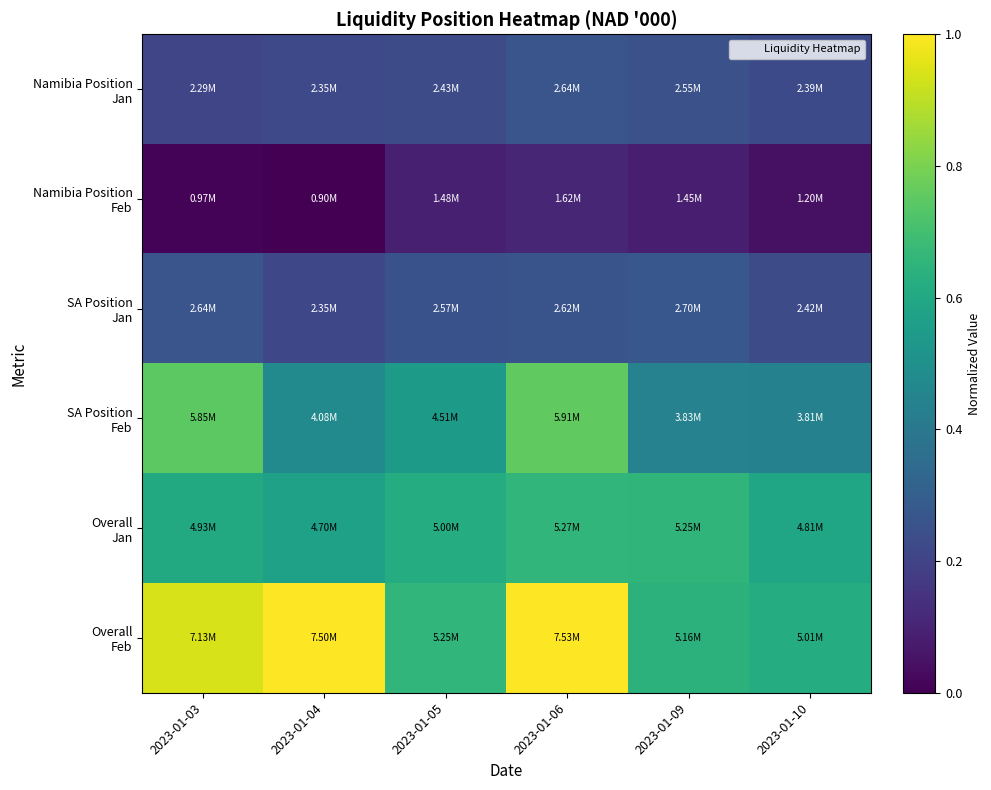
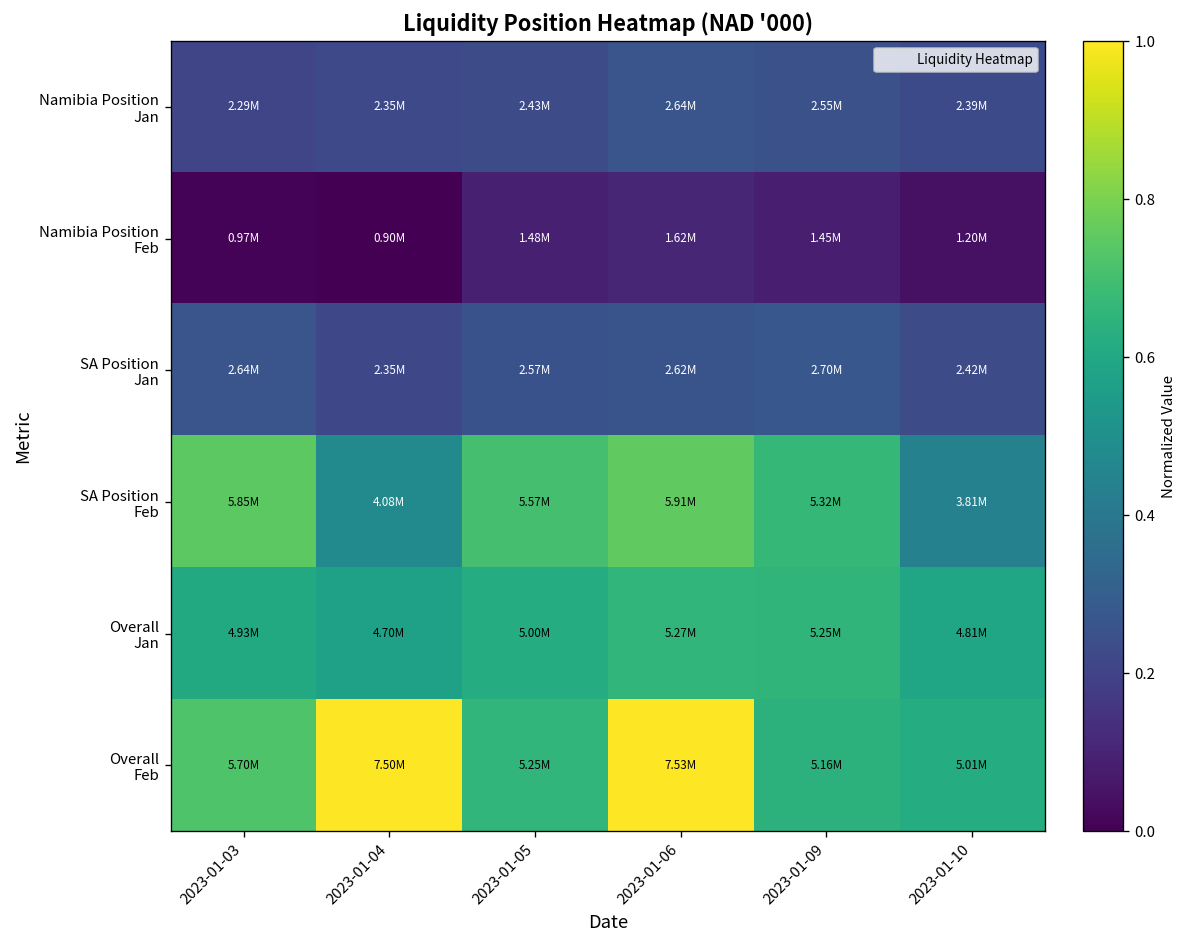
  {
    "Namibia Position Jan": {
      "2023-01-03": "2.29M",
      "2023-01-04": "2.35M",
      "2023-01-05": "2.43M",
      "2023-01-06": "2.64M",
      "2023-01-09": "2.55M",
      "2023-01-10": "2.39M"
    },
    "Namibia Position Feb": {
      "2023-01-03": "0.97M",
      "2023-01-04": "0.90M",
      "2023-01-05": "1.48M",
      "2023-01-06": "1.62M",
      "2023-01-09": "1.45M",
      "2023-01-10": "1.20M"
    },
    "SA Position Jan": {
      "2023-01-03": "2.64M",
      "2023-01-04": "2.35M",
      "2023-01-05": "2.57M",
      "2023-01-06": "2.62M",
      "2023-01-09": "2.70M",
      "2023-01-10": "2.42M"
    },
    "SA Position Feb": {
      "2023-01-03": "5.85M",
      "2023-01-04": "4.08M",
-     "2023-01-05": "4.51M",
+     "2023-01-05": "5.57M",
      "2023-01-06": "5.91M",
-     "2023-01-09": "3.83M",
+     "2023-01-09": "5.32M",
      "2023-01-10": "3.81M"
    },
    "Overall Jan": {
      "2023-01-03": "4.93M",
      "2023-01-04": "4.70M",
      "2023-01-05": "5.00M",
      "2023-01-06": "5.27M",
      "2023-01-09": "5.25M",
      "2023-01-10": "4.81M"
    },
    "Overall Feb": {
-     "2023-01-03": "7.13M",
+     "2023-01-03": "5.70M",
      "2023-01-04": "7.50M",
      "2023-01-05": "5.25M",
      "2023-01-06": "7.53M",
      "2023-01-09": "5.16M",
      "2023-01-10": "5.01M"
    }
  }
